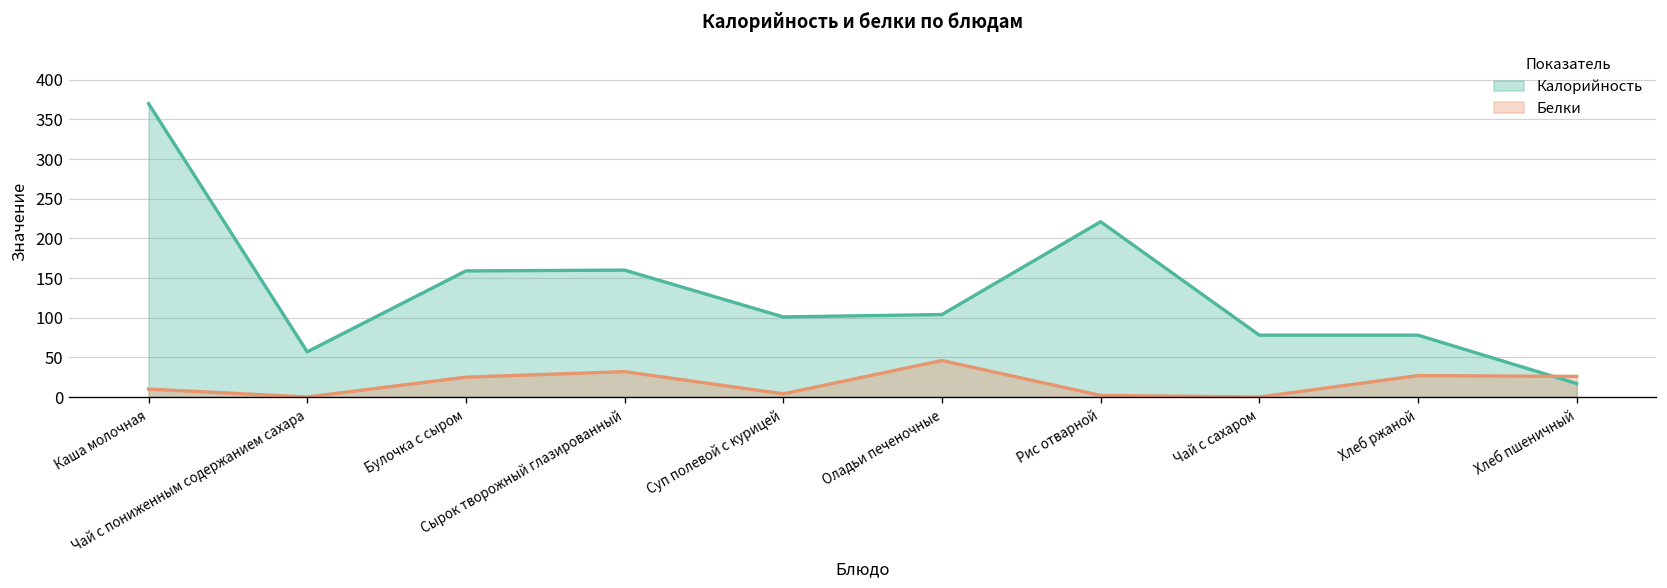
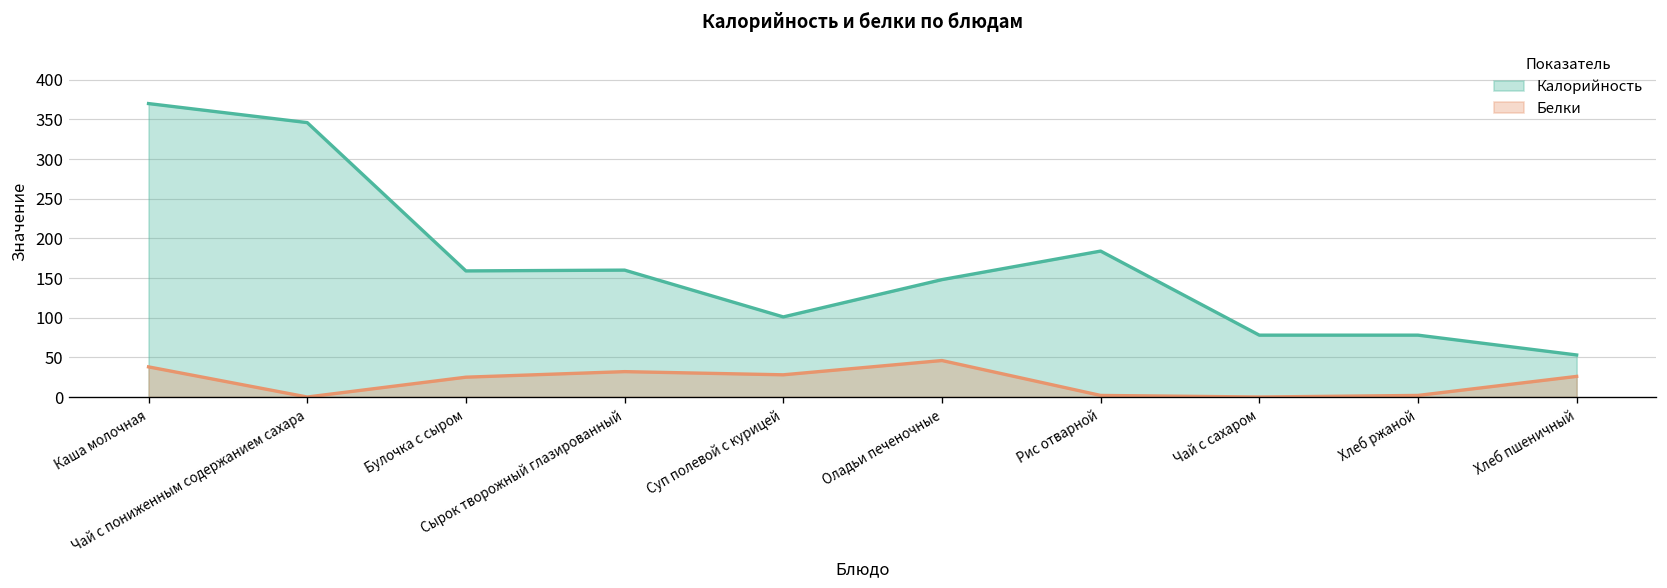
  {
    "Калорийность": {
      "Каша молочная": 370,
-     "Чай с пониженным содержанием сахара": 60,
+     "Чай с пониженным содержанием сахара": 350,
      "Булочка с сыром": 160,
      "Сырок творожный глазированный": 160,
      "Суп полевой с курицей": 100,
-     "Оладьи печеночные": 100,
-     "Рис отварной": 220,
+     "Оладьи печеночные": 150,
+     "Рис отварной": 180,
      "Чай с сахаром": 80,
      "Хлеб ржаной": 80,
-     "Хлеб пшеничный": 20
+     "Хлеб пшеничный": 50
    },
    "Белки": {
-     "Каша молочная": 10,
+     "Каша молочная": 40,
      "Чай с пониженным содержанием сахара": 0,
      "Булочка с сыром": 30,
      "Сырок творожный глазированный": 30,
-     "Суп полевой с курицей": 0,
+     "Суп полевой с курицей": 30,
      "Оладьи печеночные": 50,
      "Рис отварной": 0,
      "Чай с сахаром": 0,
-     "Хлеб ржаной": 30,
+     "Хлеб ржаной": 0,
      "Хлеб пшеничный": 30
    }
  }
